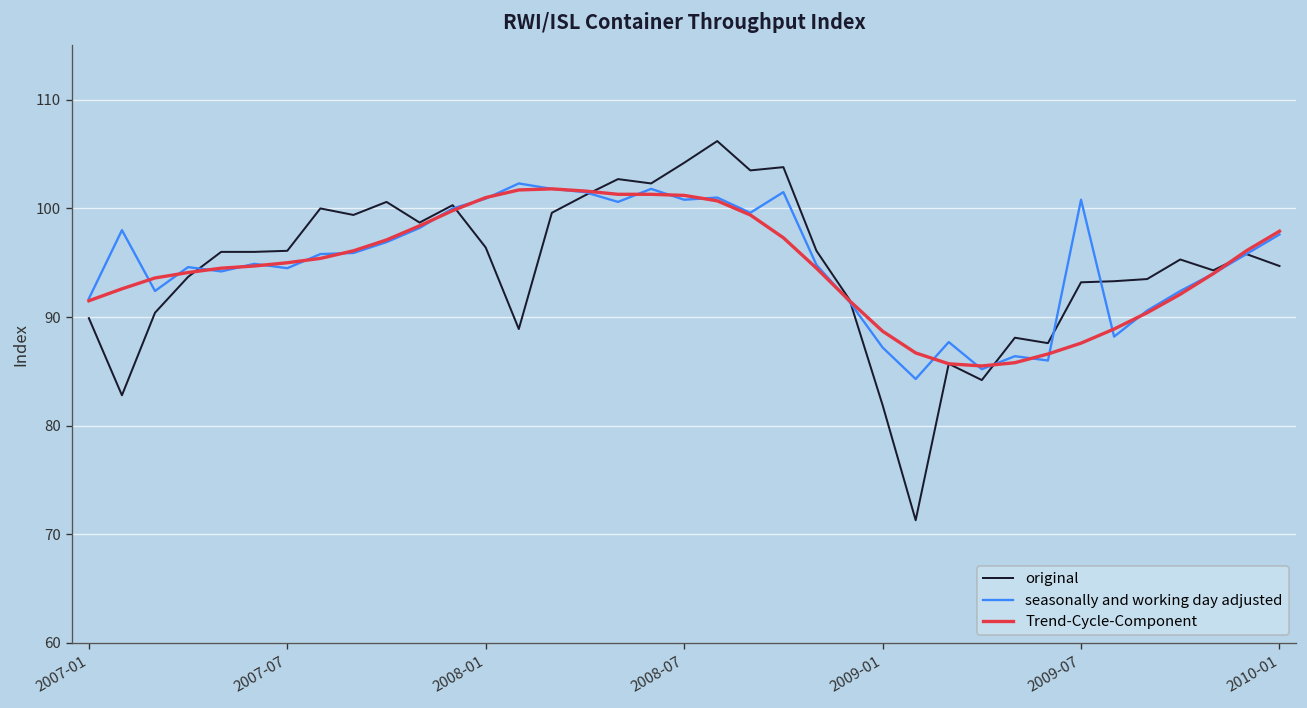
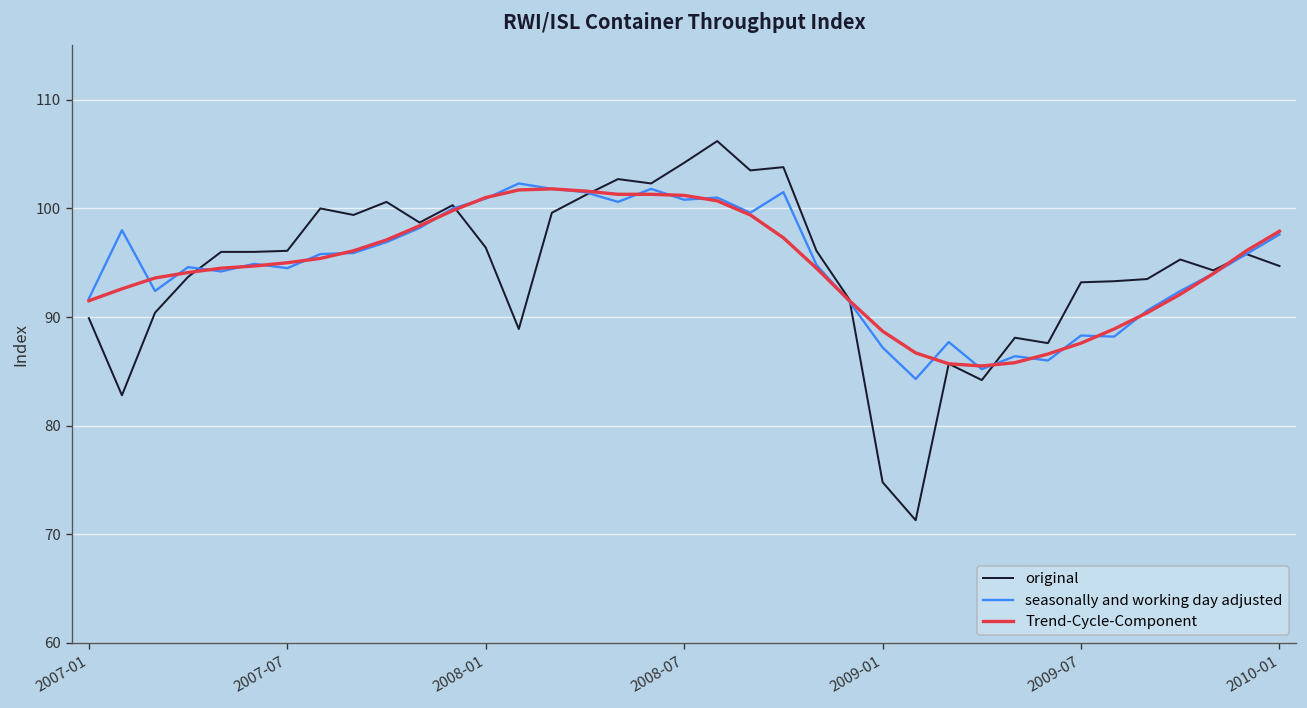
  {
    "original": {
      "2007-01": 90,
      "2007-07": 96,
      "2008-01": 96,
      "2008-07": 104,
-     "2009-01": 82,
+     "2009-01": 75,
      "2009-07": 93,
      "2010-01": 95
    },
    "seasonally and working day adjusted": {
      "2007-07": 95,
      "2008-07": 101,
      "2009-01": 87,
-     "2009-07": 101,
+     "2009-07": 88,
      "2010-01": 98
    },
    "Trend-Cycle-Component": {
      "2007-07": 95,
      "2008-07": 101,
      "2009-01": 89,
      "2009-07": 88,
      "2010-01": 98
    }
  }
